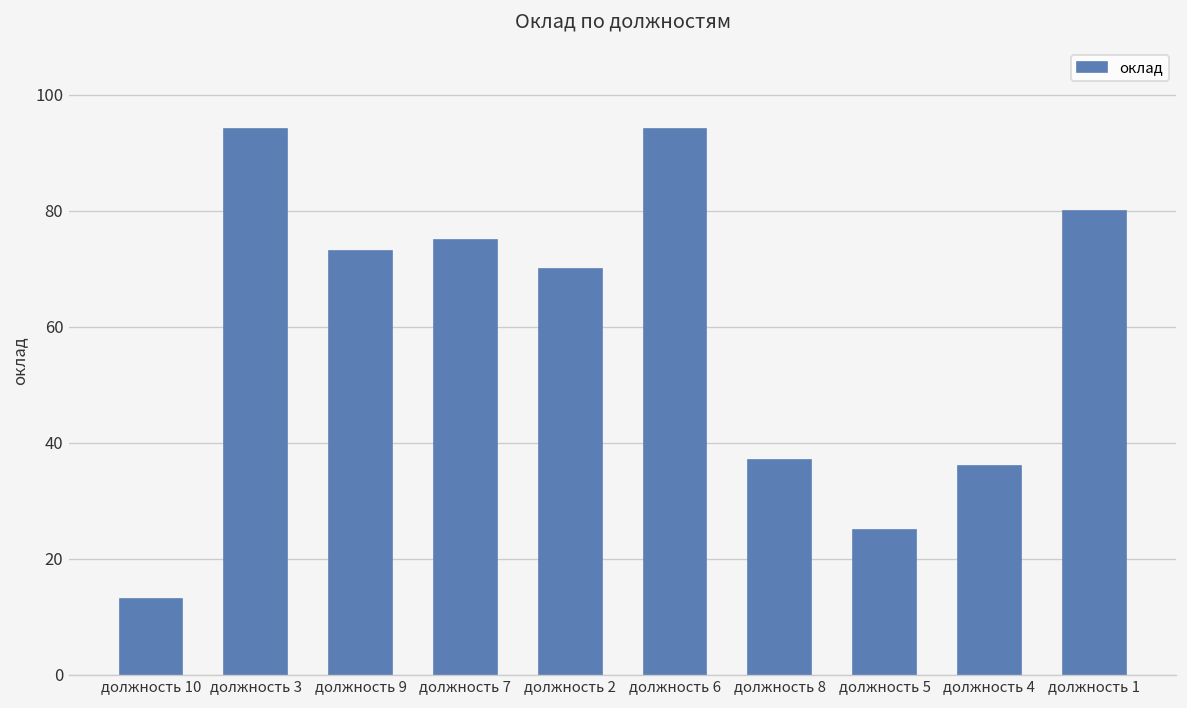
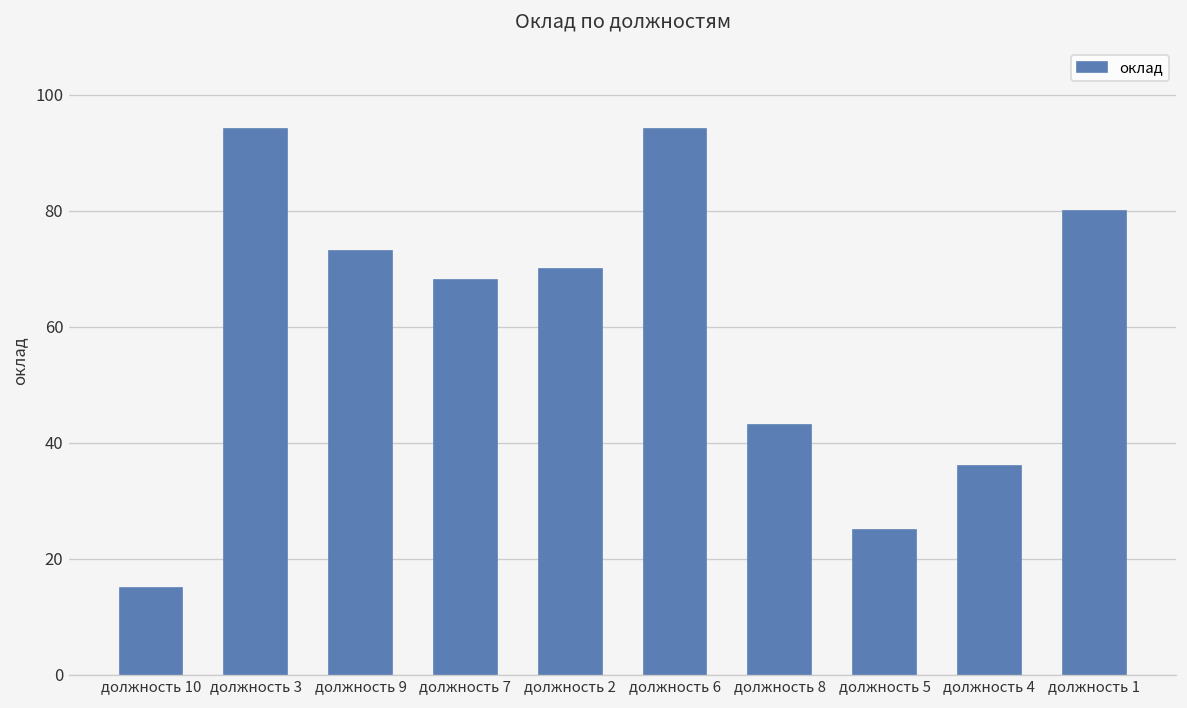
  {
-   "должность 10": 13,
+   "должность 10": 15,
    "должность 3": 94,
    "должность 9": 73,
-   "должность 7": 75,
+   "должность 7": 68,
    "должность 2": 70,
    "должность 6": 94,
-   "должность 8": 37,
+   "должность 8": 43,
    "должность 5": 25,
    "должность 4": 36,
    "должность 1": 80
  }
